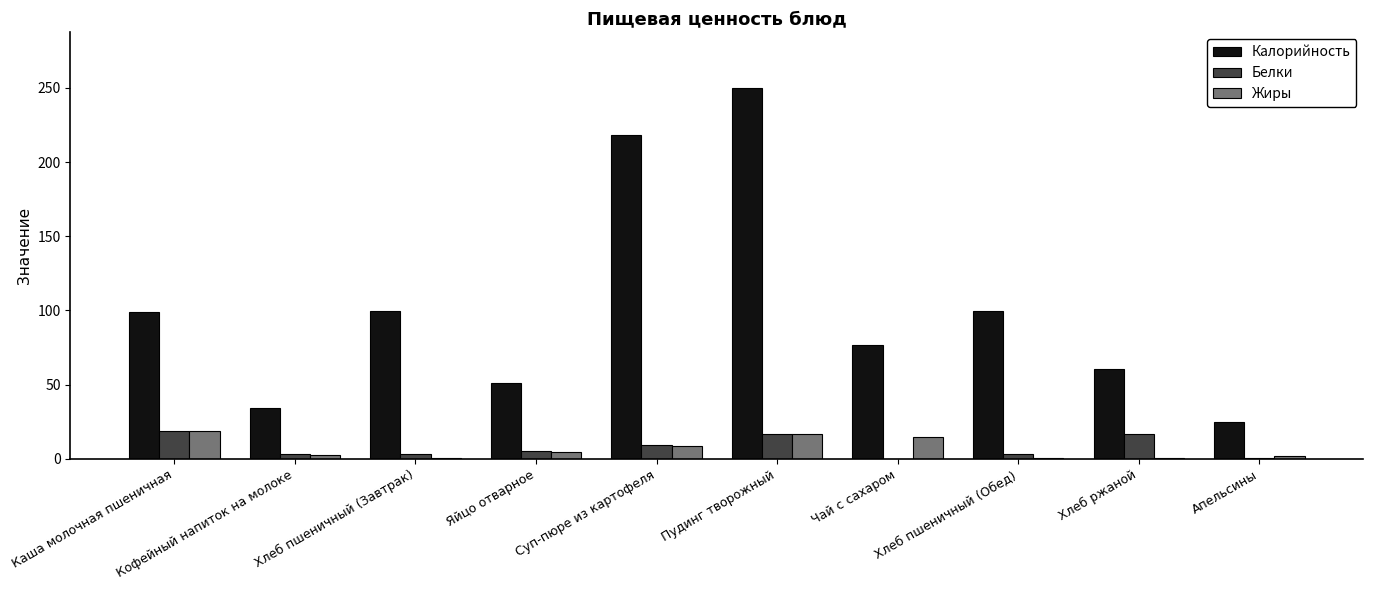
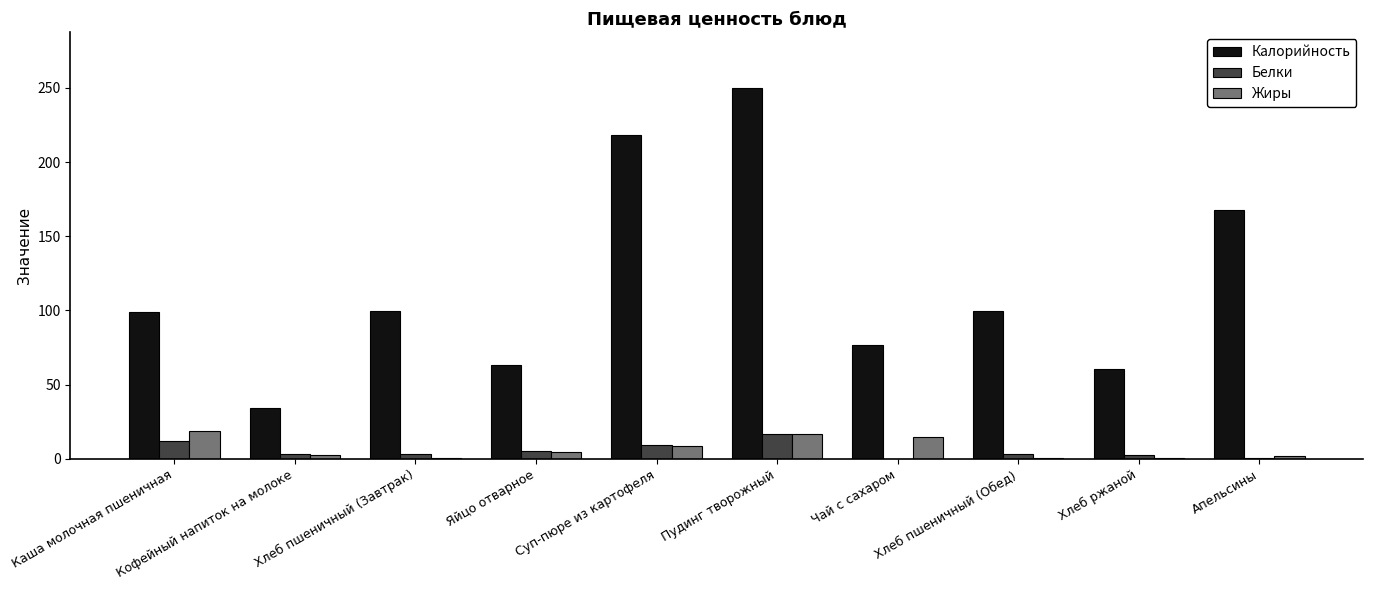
  {
    "Калорийность": {
      "Каша молочная пшеничная": 99,
      "Кофейный напиток на молоке": 35,
      "Хлеб пшеничный (Завтрак)": 100,
-     "Яйцо отварное": 51,
+     "Яйцо отварное": 63,
      "Суп-пюре из картофеля": 218,
      "Пудинг творожный": 250,
      "Чай с сахаром": 76,
      "Хлеб пшеничный (Обед)": 100,
      "Хлеб ржаной": 60,
-     "Апельсины": 25
+     "Апельсины": 168
    },
    "Белки": {
-     "Каша молочная пшеничная": 19,
+     "Каша молочная пшеничная": 12,
      "Кофейный напиток на молоке": 3,
      "Хлеб пшеничный (Завтрак)": 3,
      "Яйцо отварное": 5,
      "Суп-пюре из картофеля": 9,
      "Пудинг творожный": 17,
      "Хлеб пшеничный (Обед)": 3,
-     "Хлеб ржаной": 16
+     "Хлеб ржаной": 2
    },
    "Жиры": {
      "Каша молочная пшеничная": 19,
      "Кофейный напиток на молоке": 3,
      "Яйцо отварное": 5,
      "Суп-пюре из картофеля": 9,
      "Пудинг творожный": 17,
      "Чай с сахаром": 15,
      "Апельсины": 2
    }
  }
